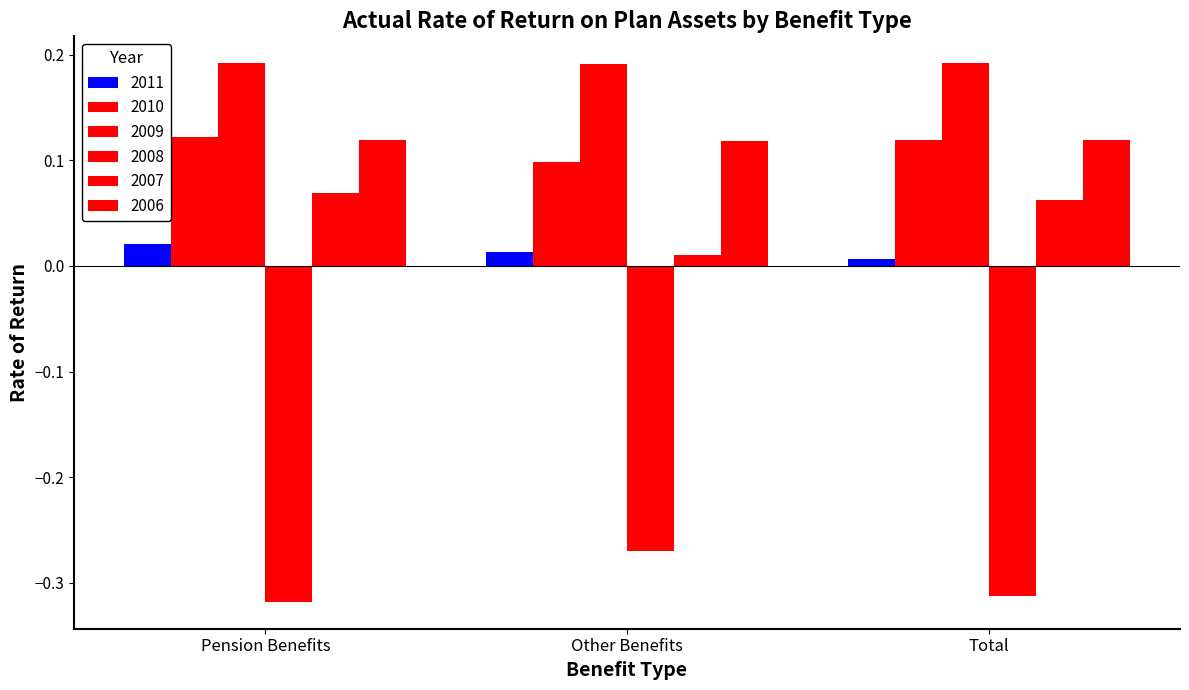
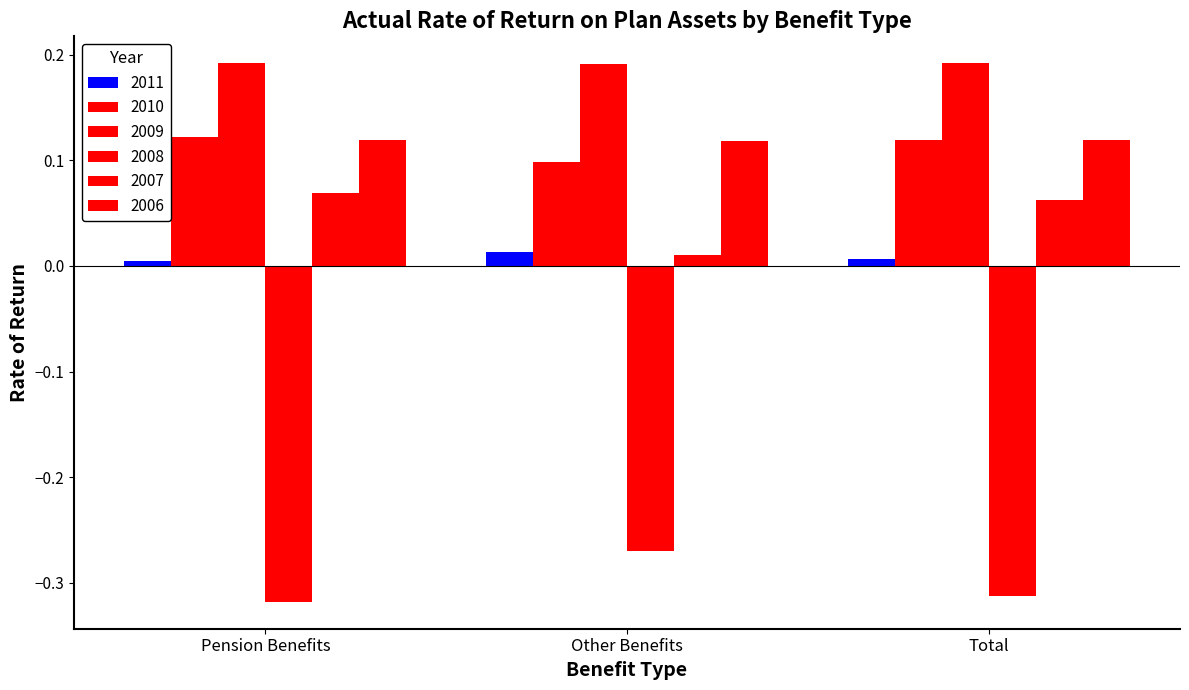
  {
    "2011": {
-     "Pension Benefits": 0.021,
+     "Pension Benefits": 0.005,
      "Other Benefits": 0.013,
      "Total": 0.007
    }
  }
